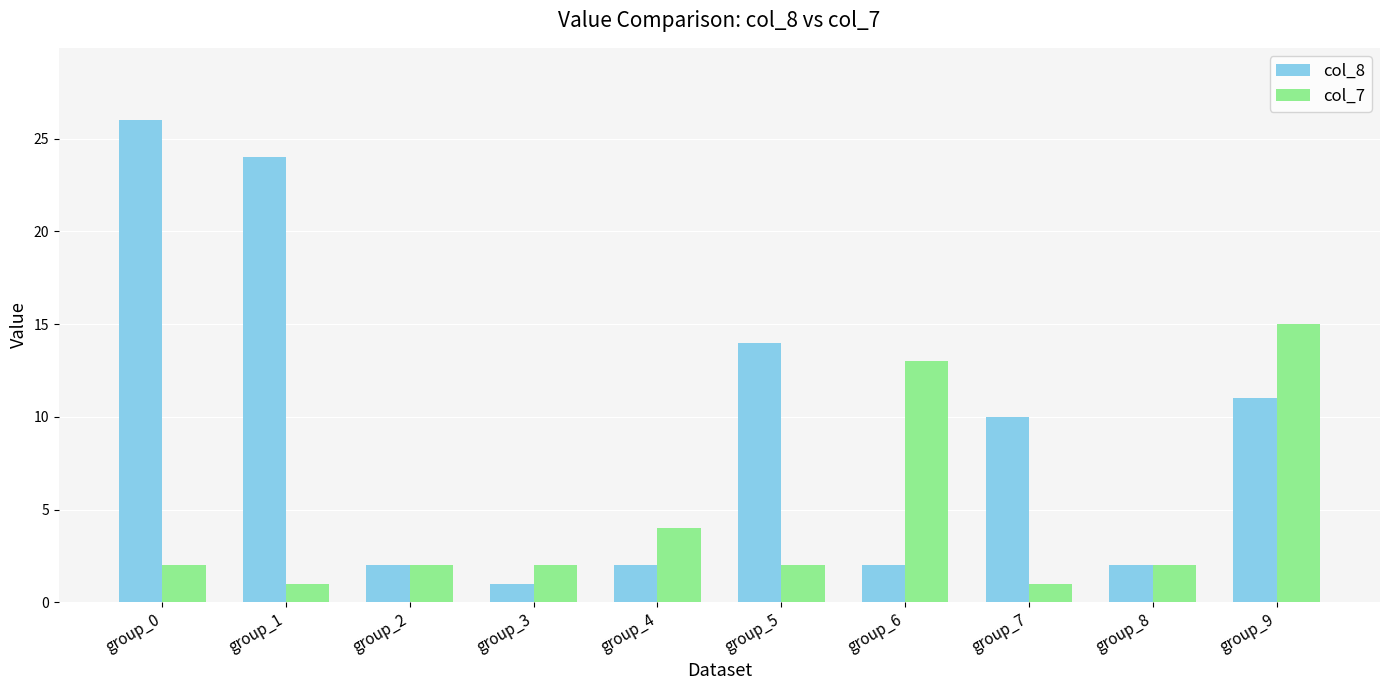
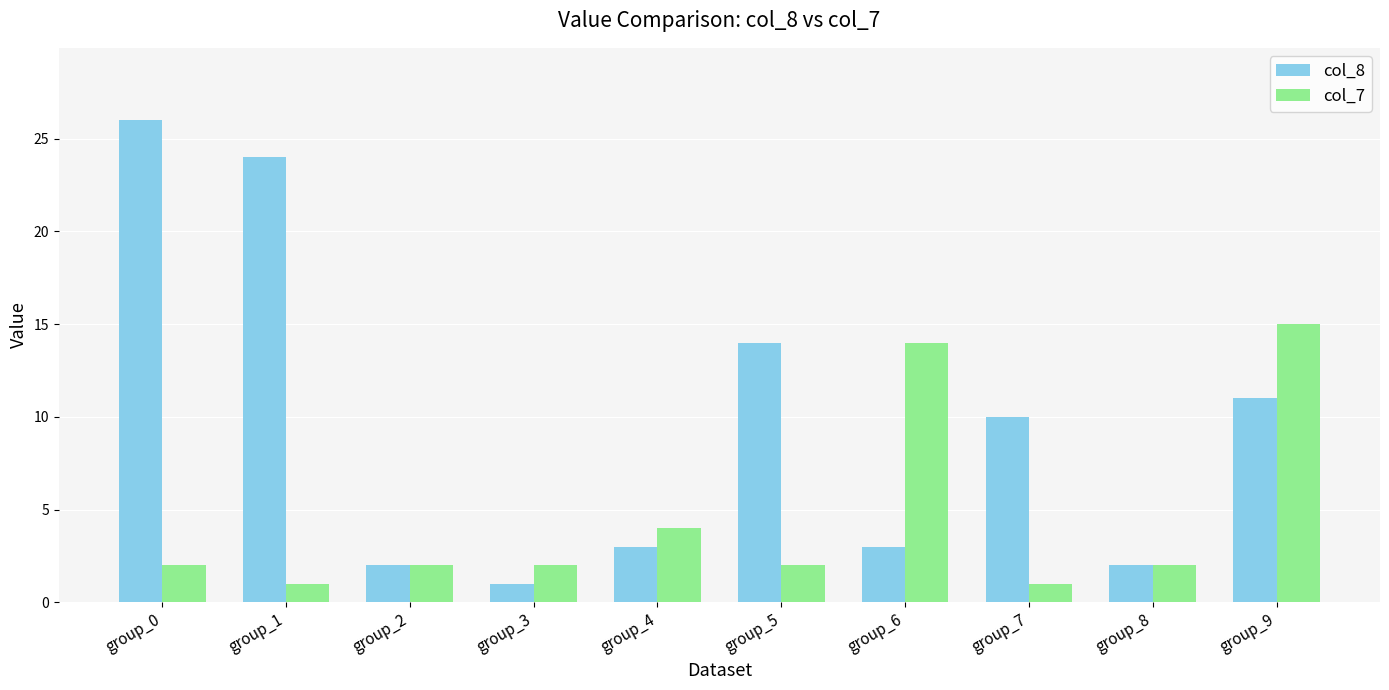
  {
    "col_8": {
      "group_0": 26,
      "group_1": 24,
      "group_2": 2,
      "group_3": 1,
-     "group_4": 2,
+     "group_4": 3,
      "group_5": 14,
-     "group_6": 2,
+     "group_6": 3,
      "group_7": 10,
      "group_8": 2,
      "group_9": 11
    },
    "col_7": {
      "group_0": 2,
      "group_1": 1,
      "group_2": 2,
      "group_3": 2,
      "group_4": 4,
      "group_5": 2,
-     "group_6": 13,
+     "group_6": 14,
      "group_7": 1,
      "group_8": 2,
      "group_9": 15
    }
  }
